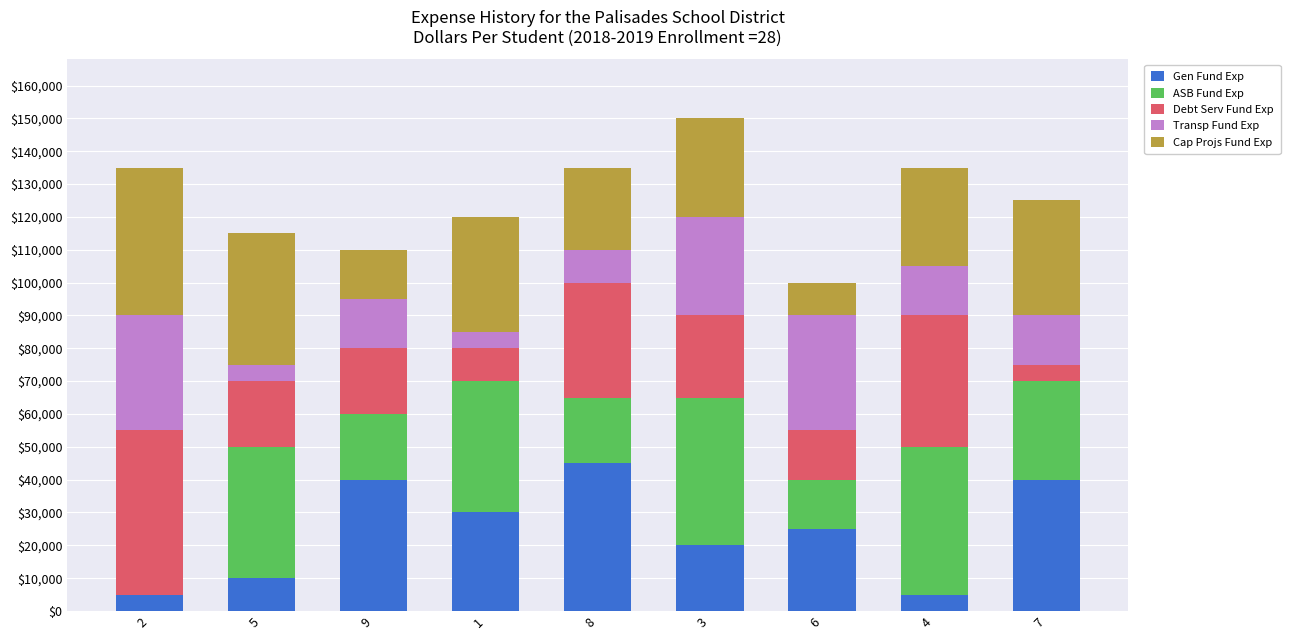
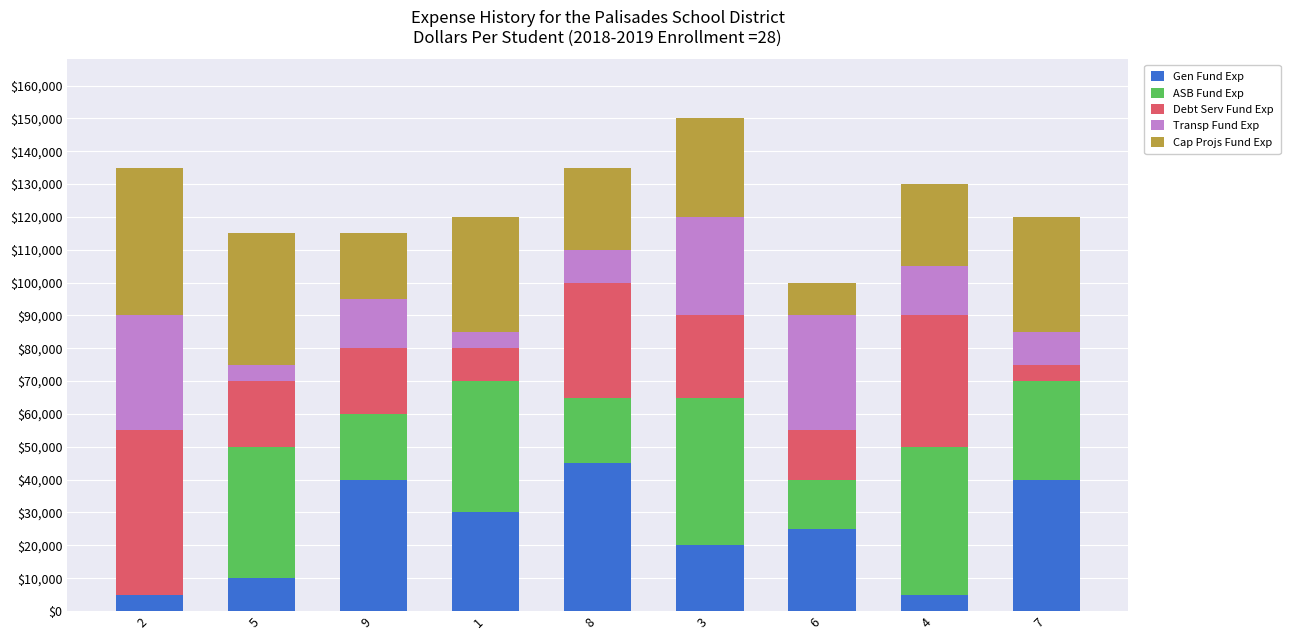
  {
    "Gen Fund Exp": {
      "2": "$5,000",
      "5": "$10,000",
      "9": "$40,000",
      "1": "$30,000",
      "8": "$45,000",
      "3": "$20,000",
      "6": "$25,000",
      "4": "$5,000",
      "7": "$40,000"
    },
    "ASB Fund Exp": {
      "2": "$0",
      "5": "$40,000",
      "9": "$20,000",
      "1": "$40,000",
      "8": "$20,000",
      "3": "$45,000",
      "6": "$15,000",
      "4": "$45,000",
      "7": "$30,000"
    },
    "Debt Serv Fund Exp": {
      "2": "$50,000",
      "5": "$20,000",
      "9": "$20,000",
      "1": "$10,000",
      "8": "$35,000",
      "3": "$25,000",
      "6": "$15,000",
      "4": "$40,000",
      "7": "$5,000"
    },
    "Transp Fund Exp": {
      "2": "$35,000",
      "5": "$5,000",
      "9": "$15,000",
      "1": "$5,000",
      "8": "$10,000",
      "3": "$30,000",
      "6": "$35,000",
      "4": "$15,000",
-     "7": "$15,000"
+     "7": "$10,000"
    },
    "Cap Projs Fund Exp": {
      "2": "$45,000",
      "5": "$40,000",
-     "9": "$15,000",
+     "9": "$20,000",
      "1": "$35,000",
      "8": "$25,000",
      "3": "$30,000",
      "6": "$10,000",
-     "4": "$30,000",
+     "4": "$25,000",
      "7": "$35,000"
    }
  }
